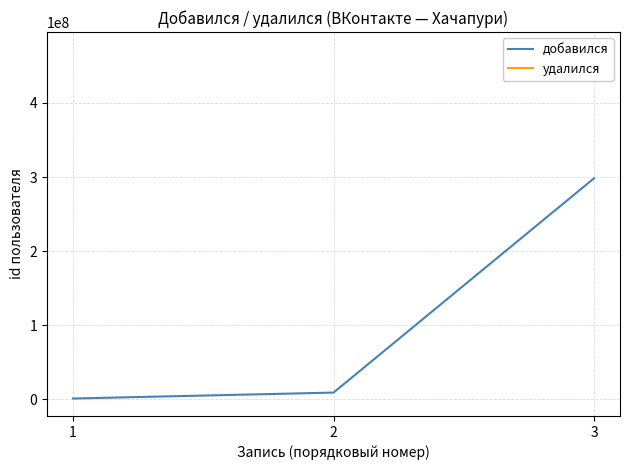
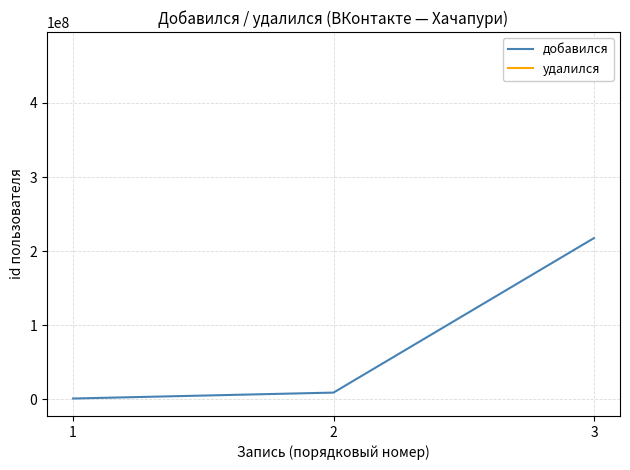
  {
    "добавился": {
      "1": 0,
      "2": 10000000,
-     "3": 300000000
+     "3": 220000000
    },
    "удалился": {
      "1": 470000000
    }
  }
